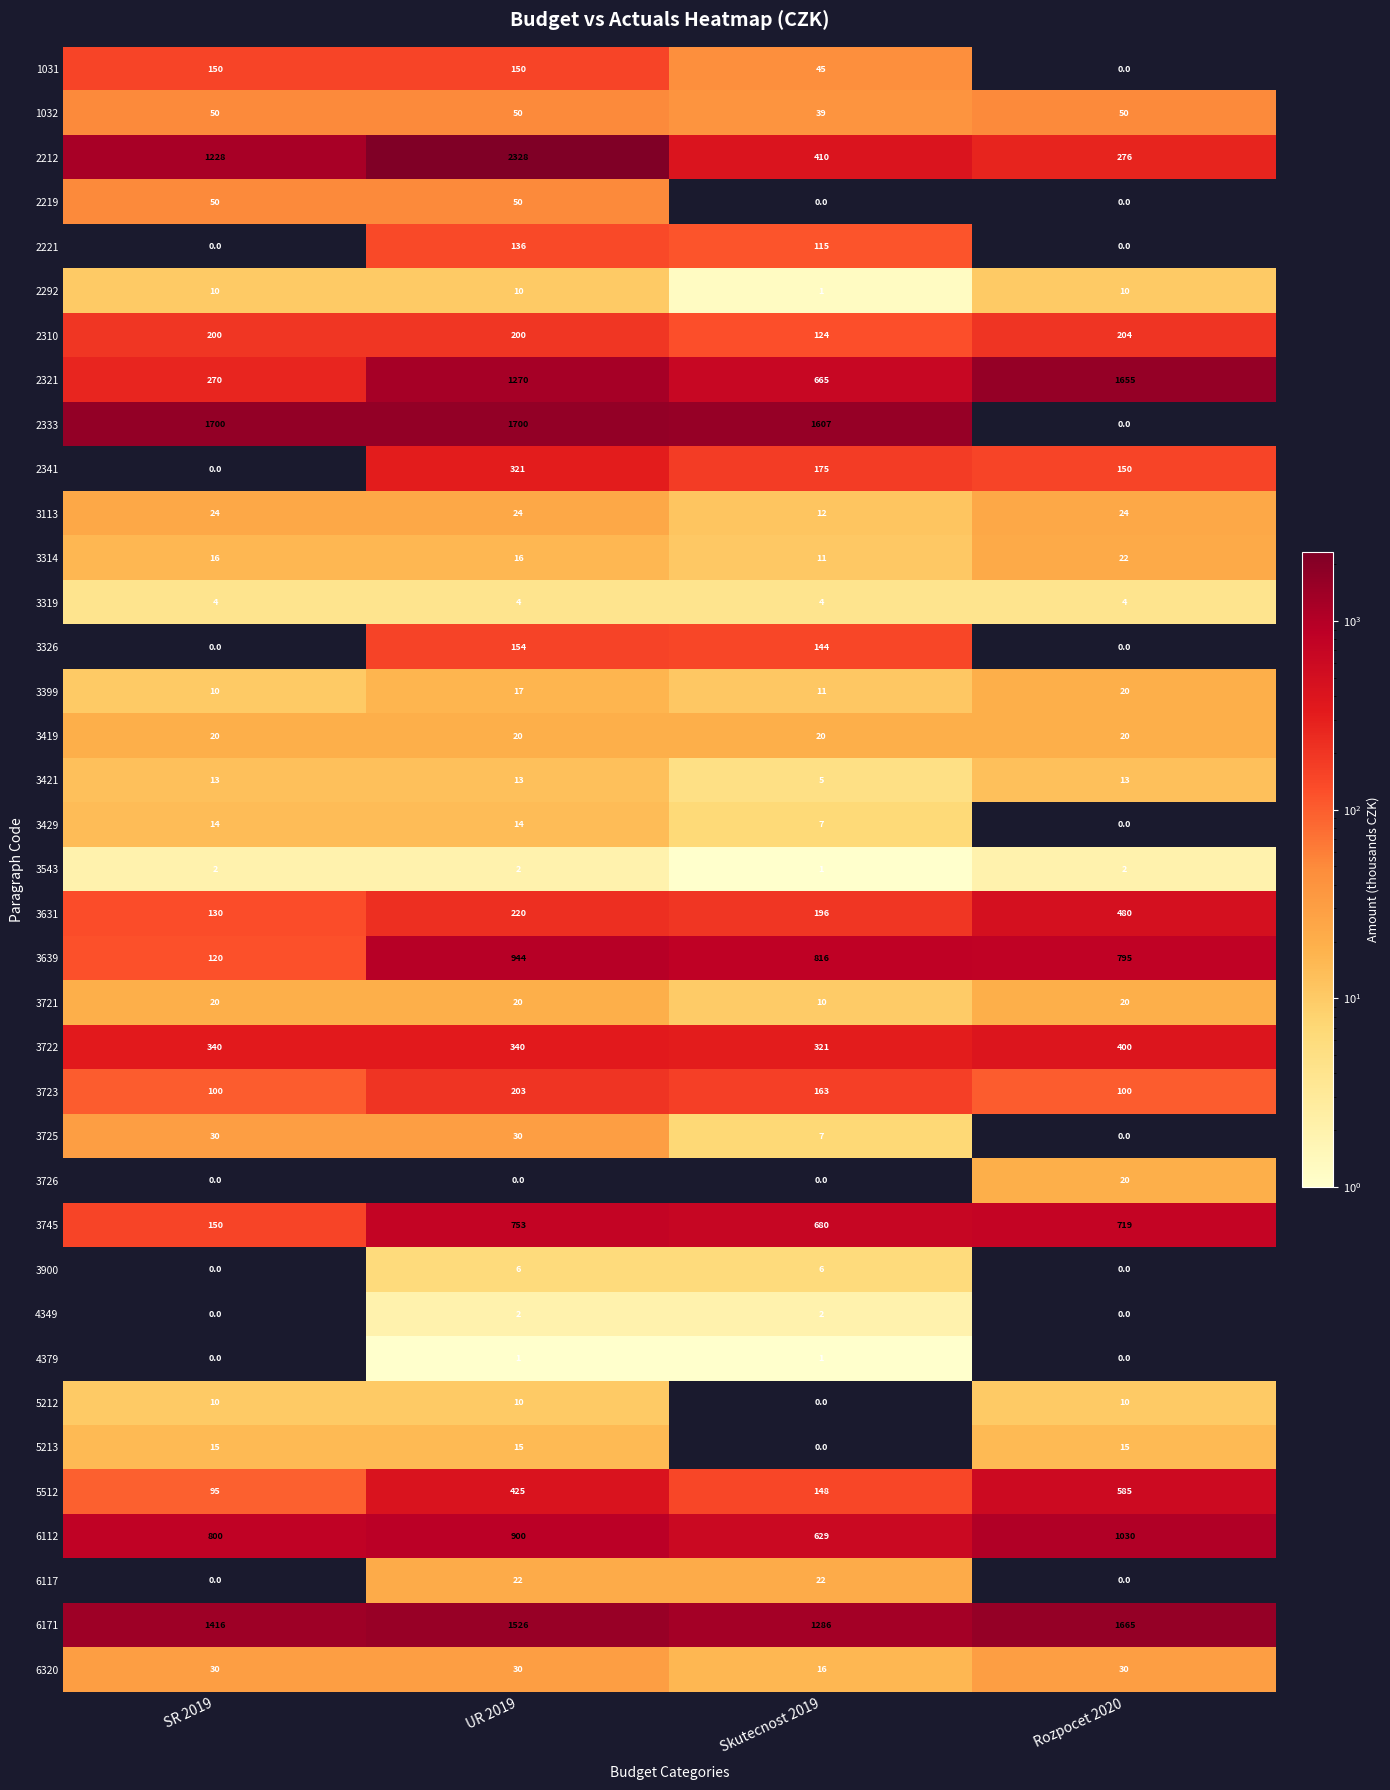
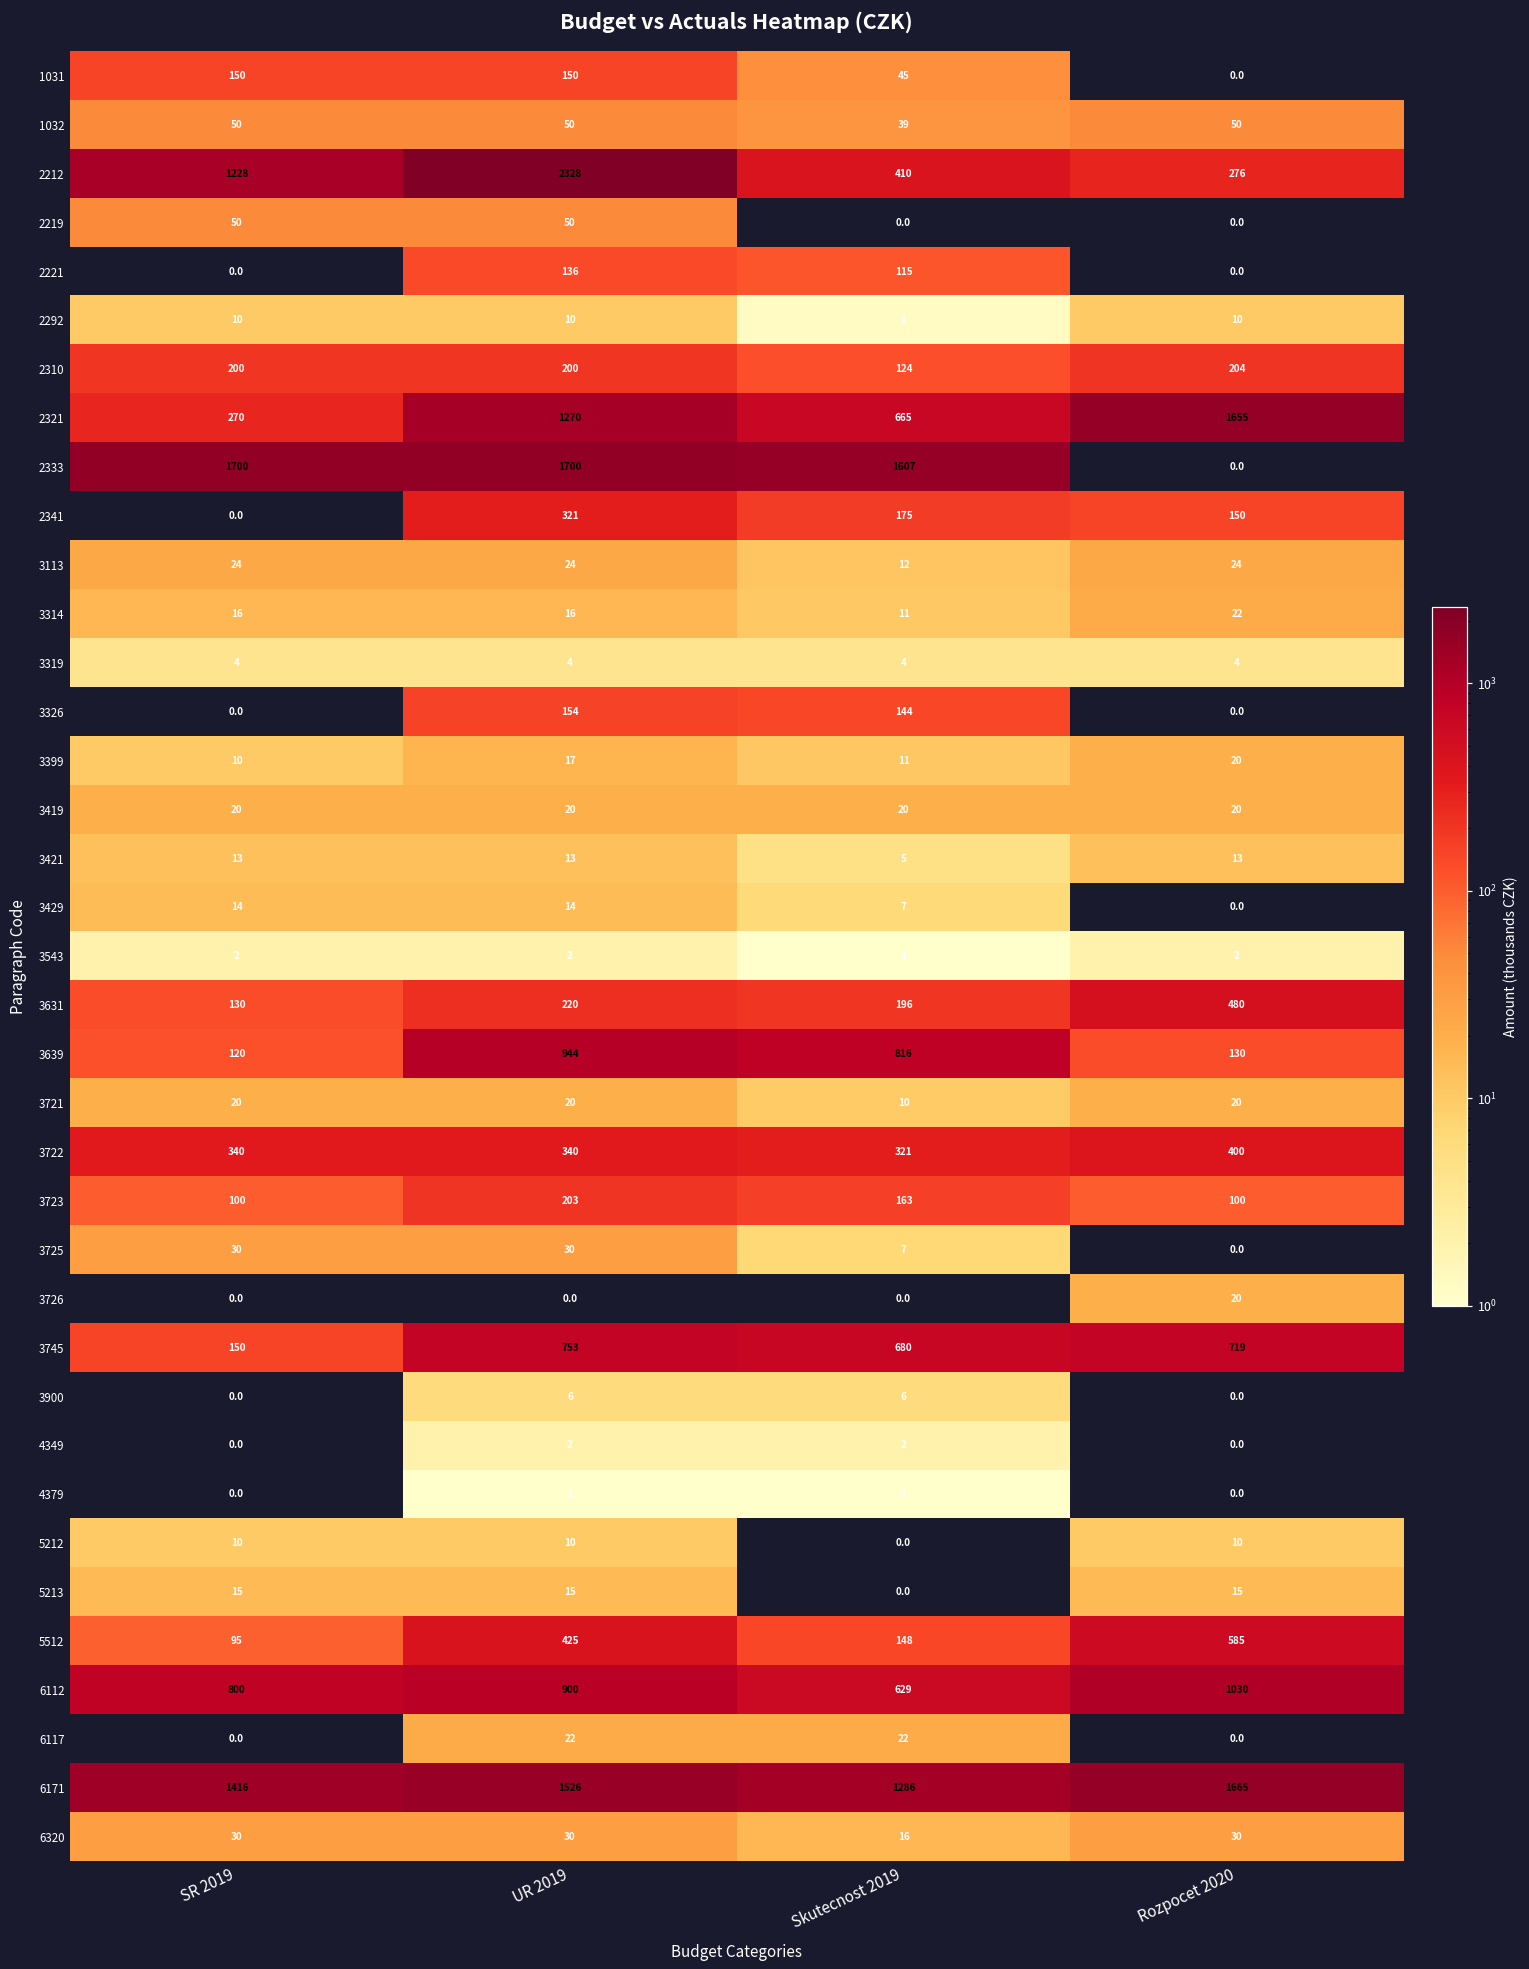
  {
    "1031": {
      "SR 2019": 150,
      "UR 2019": 150,
      "Skutecnost 2019": 45,
      "Rozpocet 2020": 0.0
    },
    "1032": {
      "SR 2019": 50,
      "UR 2019": 50,
      "Skutecnost 2019": 39,
      "Rozpocet 2020": 50
    },
    "2212": {
      "SR 2019": 1228,
      "UR 2019": 2328,
      "Skutecnost 2019": 410,
      "Rozpocet 2020": 276
    },
    "2219": {
      "SR 2019": 50,
      "UR 2019": 50,
      "Skutecnost 2019": 0.0,
      "Rozpocet 2020": 0.0
    },
    "2221": {
      "SR 2019": 0.0,
      "UR 2019": 136,
      "Skutecnost 2019": 115,
      "Rozpocet 2020": 0.0
    },
    "2292": {
      "SR 2019": 10,
      "UR 2019": 10,
      "Skutecnost 2019": 1,
      "Rozpocet 2020": 10
    },
    "2310": {
      "SR 2019": 200,
      "UR 2019": 200,
      "Skutecnost 2019": 124,
      "Rozpocet 2020": 204
    },
    "2321": {
      "SR 2019": 270,
      "UR 2019": 1270,
      "Skutecnost 2019": 665,
      "Rozpocet 2020": 1655
    },
    "2333": {
      "SR 2019": 1700,
      "UR 2019": 1700,
      "Skutecnost 2019": 1607,
      "Rozpocet 2020": 0.0
    },
    "2341": {
      "SR 2019": 0.0,
      "UR 2019": 321,
      "Skutecnost 2019": 175,
      "Rozpocet 2020": 150
    },
    "3113": {
      "SR 2019": 24,
      "UR 2019": 24,
      "Skutecnost 2019": 12,
      "Rozpocet 2020": 24
    },
    "3314": {
      "SR 2019": 16,
      "UR 2019": 16,
      "Skutecnost 2019": 11,
      "Rozpocet 2020": 22
    },
    "3319": {
      "SR 2019": 4,
      "UR 2019": 4,
      "Skutecnost 2019": 4,
      "Rozpocet 2020": 4
    },
    "3326": {
      "SR 2019": 0.0,
      "UR 2019": 154,
      "Skutecnost 2019": 144,
      "Rozpocet 2020": 0.0
    },
    "3399": {
      "SR 2019": 10,
      "UR 2019": 17,
      "Skutecnost 2019": 11,
      "Rozpocet 2020": 20
    },
    "3419": {
      "SR 2019": 20,
      "UR 2019": 20,
      "Skutecnost 2019": 20,
      "Rozpocet 2020": 20
    },
    "3421": {
      "SR 2019": 13,
      "UR 2019": 13,
      "Skutecnost 2019": 5,
      "Rozpocet 2020": 13
    },
    "3429": {
      "SR 2019": 14,
      "UR 2019": 14,
      "Skutecnost 2019": 7,
      "Rozpocet 2020": 0.0
    },
    "3543": {
      "SR 2019": 2,
      "UR 2019": 2,
      "Skutecnost 2019": 1,
      "Rozpocet 2020": 2
    },
    "3631": {
      "SR 2019": 130,
      "UR 2019": 220,
      "Skutecnost 2019": 196,
      "Rozpocet 2020": 480
    },
    "3639": {
      "SR 2019": 120,
      "UR 2019": 944,
      "Skutecnost 2019": 816,
-     "Rozpocet 2020": 795
+     "Rozpocet 2020": 130
    },
    "3721": {
      "SR 2019": 20,
      "UR 2019": 20,
      "Skutecnost 2019": 10,
      "Rozpocet 2020": 20
    },
    "3722": {
      "SR 2019": 340,
      "UR 2019": 340,
      "Skutecnost 2019": 321,
      "Rozpocet 2020": 400
    },
    "3723": {
      "SR 2019": 100,
      "UR 2019": 203,
      "Skutecnost 2019": 163,
      "Rozpocet 2020": 100
    },
    "3725": {
      "SR 2019": 30,
      "UR 2019": 30,
      "Skutecnost 2019": 7,
      "Rozpocet 2020": 0.0
    },
    "3726": {
      "SR 2019": 0.0,
      "UR 2019": 0.0,
      "Skutecnost 2019": 0.0,
      "Rozpocet 2020": 20
    },
    "3745": {
      "SR 2019": 150,
      "UR 2019": 753,
      "Skutecnost 2019": 680,
      "Rozpocet 2020": 719
    },
    "3900": {
      "SR 2019": 0.0,
      "UR 2019": 6,
      "Skutecnost 2019": 6,
      "Rozpocet 2020": 0.0
    },
    "4349": {
      "SR 2019": 0.0,
      "UR 2019": 2,
      "Skutecnost 2019": 2,
      "Rozpocet 2020": 0.0
    },
    "4379": {
      "SR 2019": 0.0,
      "UR 2019": 1,
      "Skutecnost 2019": 1,
      "Rozpocet 2020": 0.0
    },
    "5212": {
      "SR 2019": 10,
      "UR 2019": 10,
      "Skutecnost 2019": 0.0,
      "Rozpocet 2020": 10
    },
    "5213": {
      "SR 2019": 15,
      "UR 2019": 15,
      "Skutecnost 2019": 0.0,
      "Rozpocet 2020": 15
    },
    "5512": {
      "SR 2019": 95,
      "UR 2019": 425,
      "Skutecnost 2019": 148,
      "Rozpocet 2020": 585
    },
    "6112": {
      "SR 2019": 800,
      "UR 2019": 900,
      "Skutecnost 2019": 629,
      "Rozpocet 2020": 1030
    },
    "6117": {
      "SR 2019": 0.0,
      "UR 2019": 22,
      "Skutecnost 2019": 22,
      "Rozpocet 2020": 0.0
    },
    "6171": {
      "SR 2019": 1416,
      "UR 2019": 1526,
      "Skutecnost 2019": 1286,
      "Rozpocet 2020": 1665
    },
    "6320": {
      "SR 2019": 30,
      "UR 2019": 30,
      "Skutecnost 2019": 16,
      "Rozpocet 2020": 30
    }
  }
